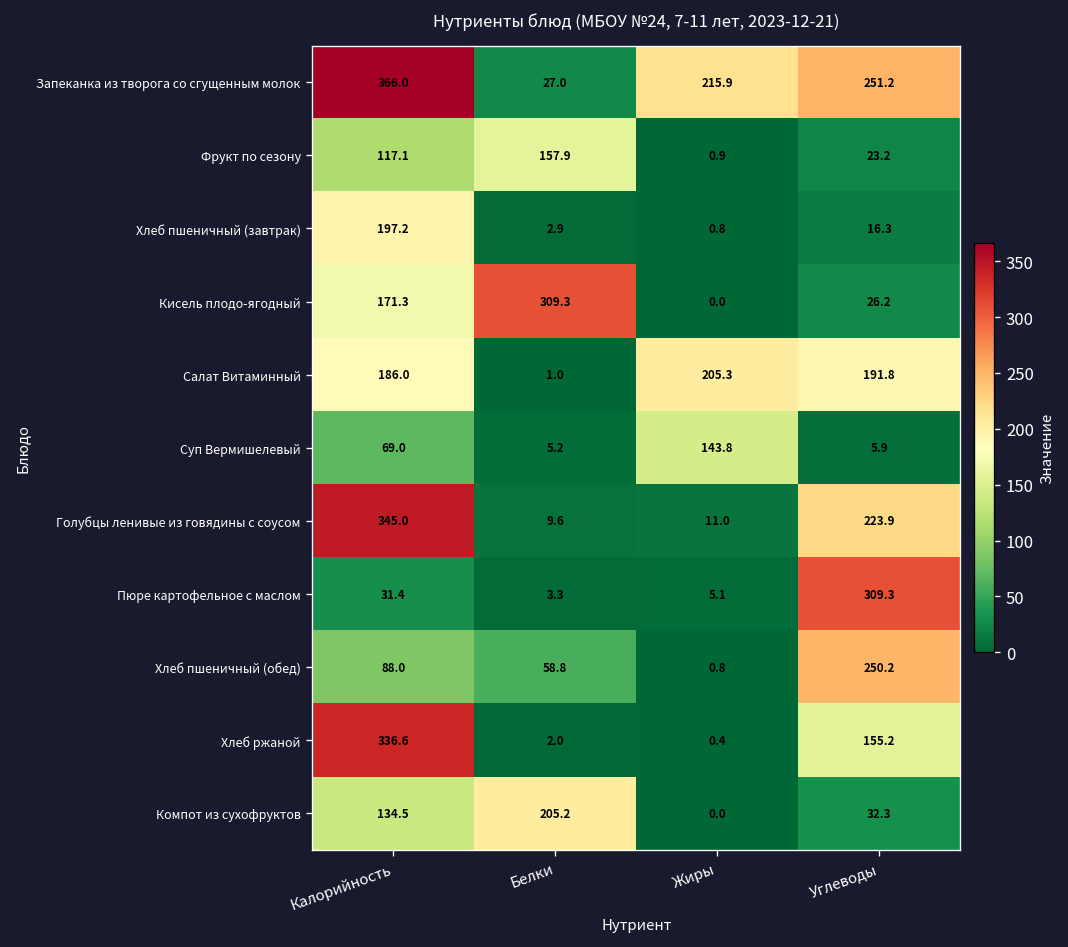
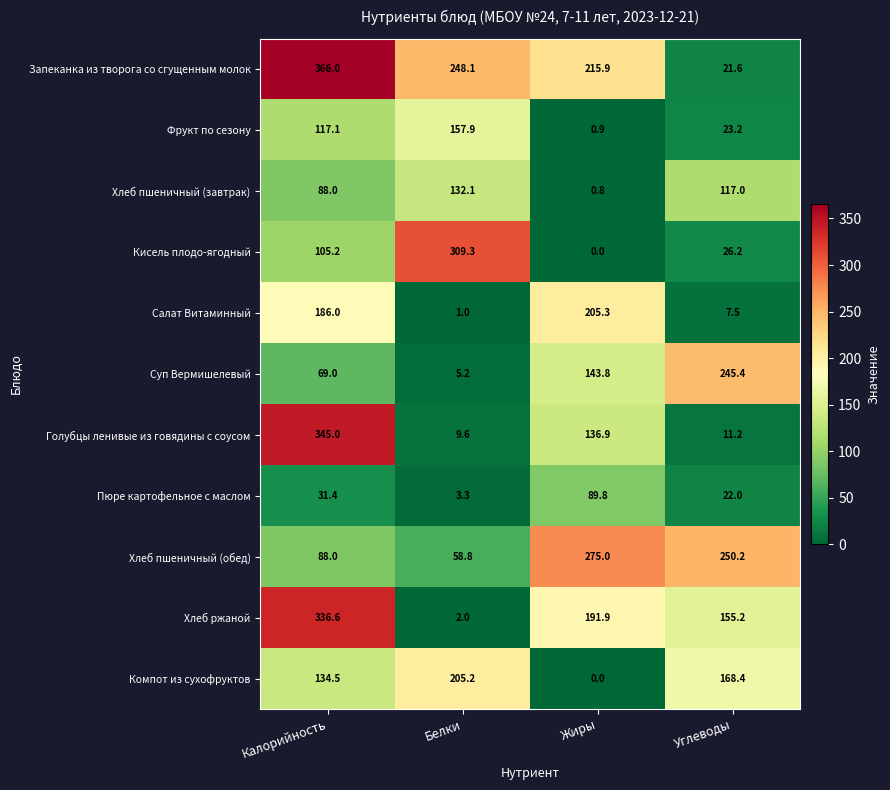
  {
    "Запеканка из творога со сгущенным молок": {
      "Калорийность": 366.0,
-     "Белки": 27.0,
+     "Белки": 248.1,
      "Жиры": 215.9,
-     "Углеводы": 251.2
+     "Углеводы": 21.6
    },
    "Фрукт по сезону": {
      "Калорийность": 117.1,
      "Белки": 157.9,
      "Жиры": 0.9,
      "Углеводы": 23.2
    },
    "Хлеб пшеничный (завтрак)": {
-     "Калорийность": 197.2,
-     "Белки": 2.9,
+     "Калорийность": 88.0,
+     "Белки": 132.1,
      "Жиры": 0.8,
-     "Углеводы": 16.3
+     "Углеводы": 117.0
    },
    "Кисель плодо-ягодный": {
-     "Калорийность": 171.3,
+     "Калорийность": 105.2,
      "Белки": 309.3,
      "Жиры": 0.0,
      "Углеводы": 26.2
    },
    "Салат Витаминный": {
      "Калорийность": 186.0,
      "Белки": 1.0,
      "Жиры": 205.3,
-     "Углеводы": 191.8
+     "Углеводы": 7.5
    },
    "Суп Вермишелевый": {
      "Калорийность": 69.0,
      "Белки": 5.2,
      "Жиры": 143.8,
-     "Углеводы": 5.9
+     "Углеводы": 245.4
    },
    "Голубцы ленивые из говядины с соусом": {
      "Калорийность": 345.0,
      "Белки": 9.6,
-     "Жиры": 11.0,
-     "Углеводы": 223.9
+     "Жиры": 136.9,
+     "Углеводы": 11.2
    },
    "Пюре картофельное с маслом": {
      "Калорийность": 31.4,
      "Белки": 3.3,
-     "Жиры": 5.1,
-     "Углеводы": 309.3
+     "Жиры": 89.8,
+     "Углеводы": 22.0
    },
    "Хлеб пшеничный (обед)": {
      "Калорийность": 88.0,
      "Белки": 58.8,
-     "Жиры": 0.8,
+     "Жиры": 275.0,
      "Углеводы": 250.2
    },
    "Хлеб ржаной": {
      "Калорийность": 336.6,
      "Белки": 2.0,
-     "Жиры": 0.4,
+     "Жиры": 191.9,
      "Углеводы": 155.2
    },
    "Компот из сухофруктов": {
      "Калорийность": 134.5,
      "Белки": 205.2,
      "Жиры": 0.0,
-     "Углеводы": 32.3
+     "Углеводы": 168.4
    }
  }
